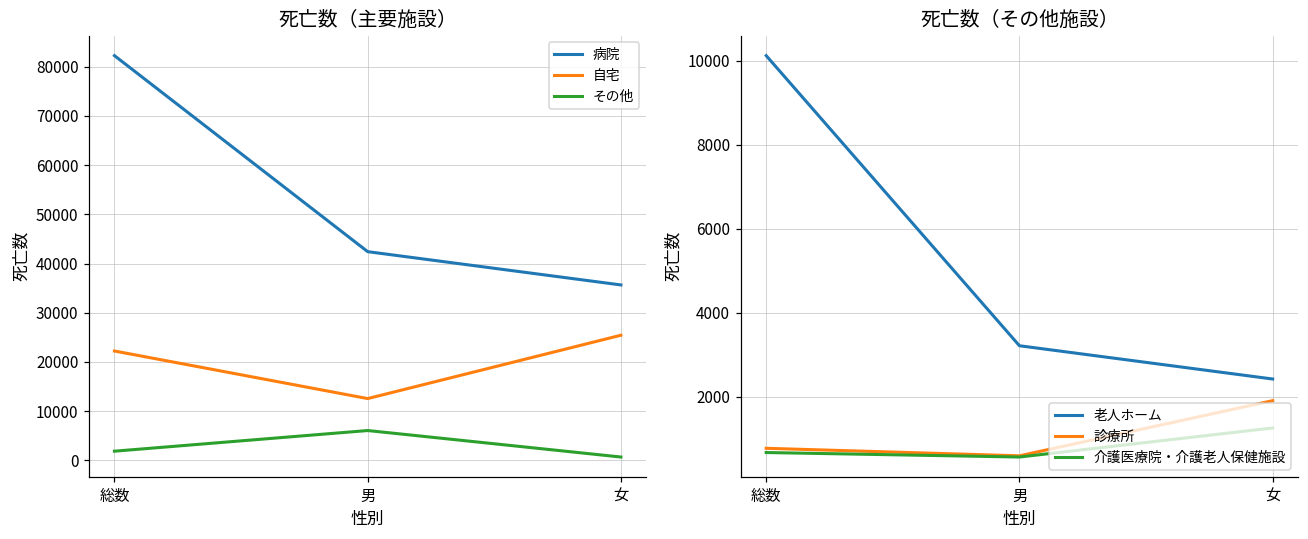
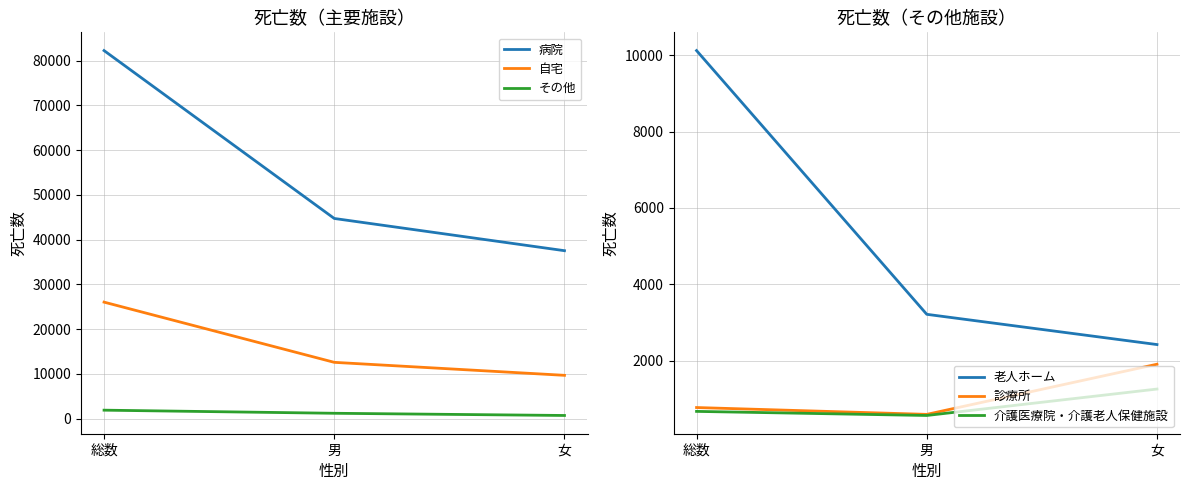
  {
    "死亡数（主要施設）": {
      "病院": {
        "総数": 82000,
-       "男": 42000,
-       "女": 36000
+       "男": 45000,
+       "女": 38000
      },
      "自宅": {
-       "総数": 22000,
+       "総数": 26000,
        "男": 13000,
-       "女": 25000
+       "女": 10000
      },
      "その他": {
        "総数": 2000,
-       "男": 6000,
+       "男": 1000,
        "女": 1000
      }
    },
    "死亡数（その他施設）": {
      "老人ホーム": {
        "総数": 10100,
        "男": 3200,
        "女": 2400
      },
      "診療所": {
        "総数": 800,
        "女": 1900
      },
      "介護医療院・介護老人保健施設": {
        "総数": 700
      }
    }
  }
